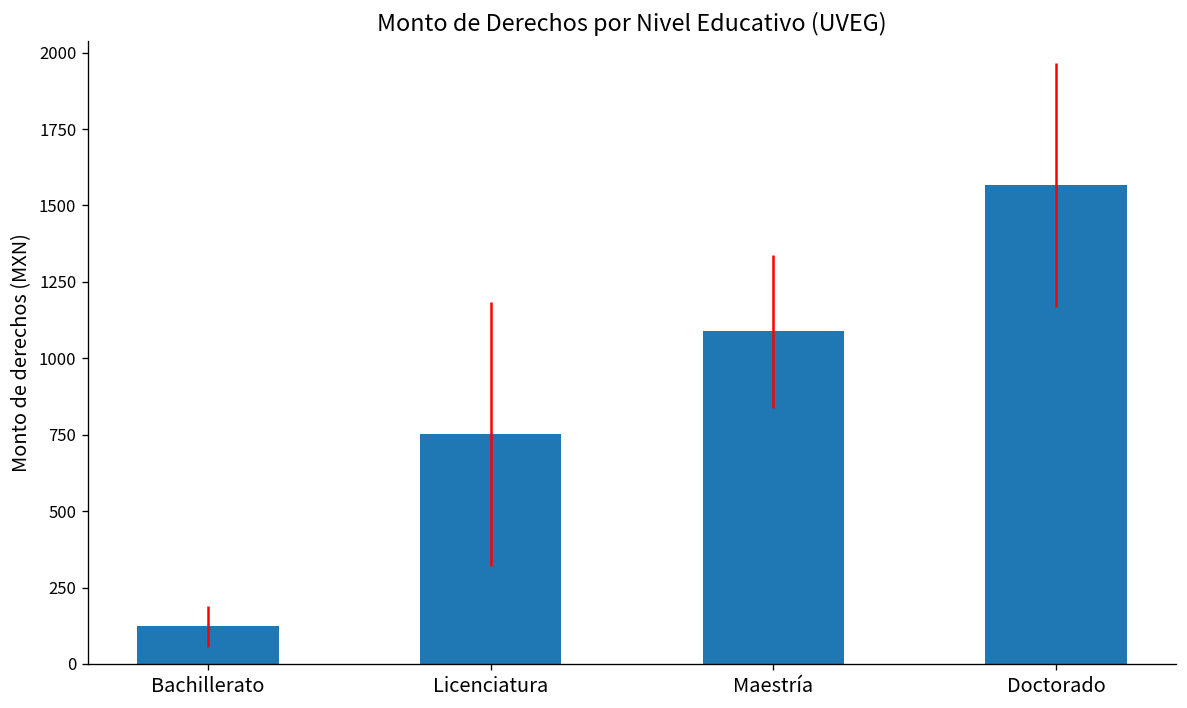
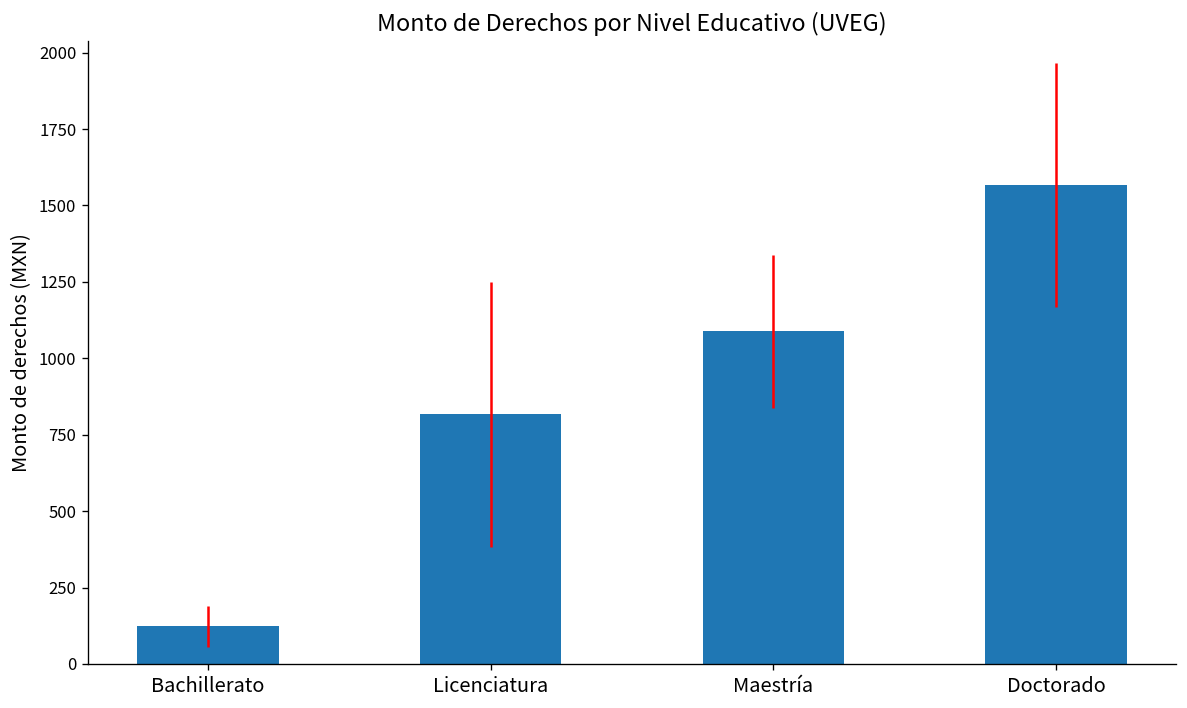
  {
    "Bachillerato": 120,
-   "Licenciatura": 750,
+   "Licenciatura": 820,
    "Maestría": 1090,
    "Doctorado": 1570
  }
